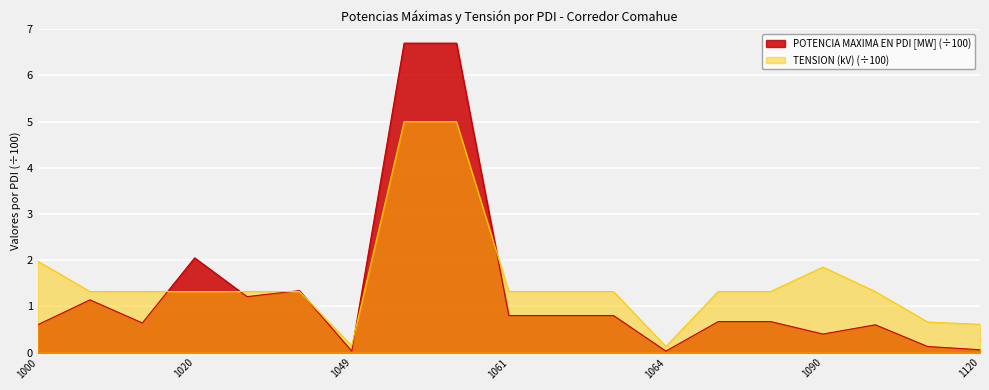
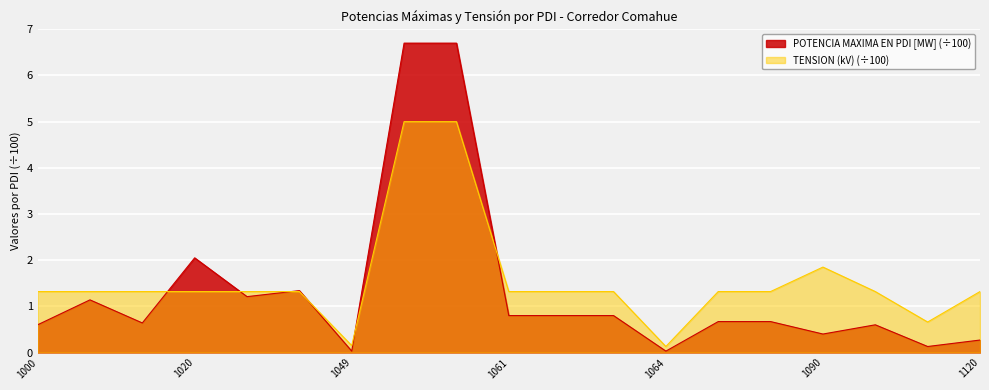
  {
    "POTENCIA MAXIMA EN PDI [MW] (÷100)": {
      "1000": 0.6,
      "1020": 2.1,
      "1049": 0.0,
      "1061": 0.8,
      "1064": 0.0,
      "1090": 0.4,
-     "1120": 0.1
+     "1120": 0.3
    },
    "TENSION (kV) (÷100)": {
-     "1000": 2.0,
+     "1000": 1.3,
      "1020": 1.3,
      "1049": 0.2,
      "1061": 1.3,
      "1064": 0.1,
      "1090": 1.9,
-     "1120": 0.6
+     "1120": 1.3
    }
  }
